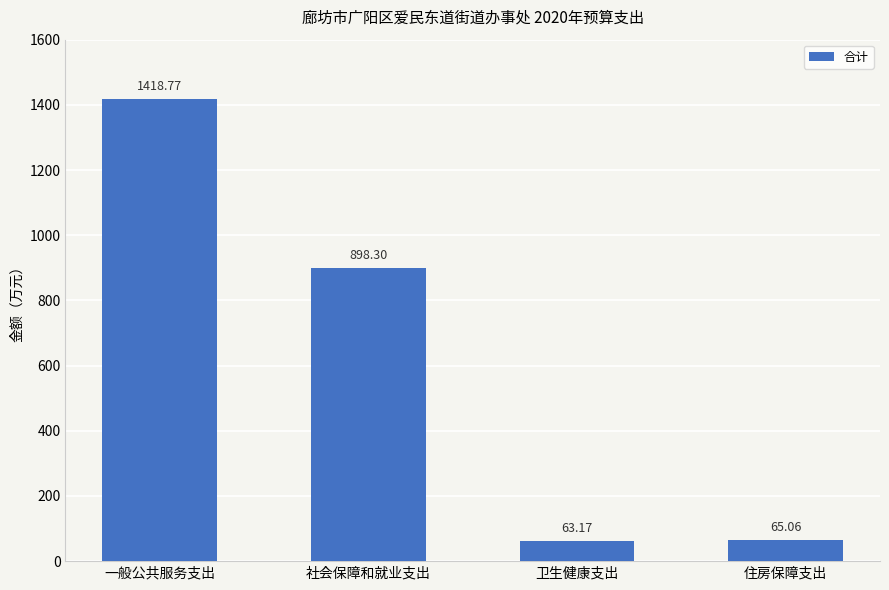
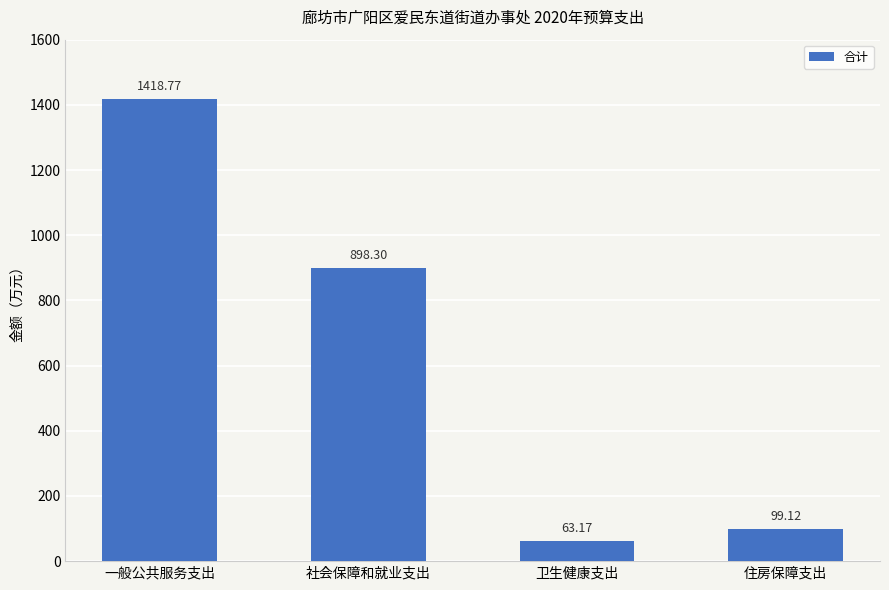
  {
    "一般公共服务支出": 1418.77,
    "社会保障和就业支出": 898.30,
    "卫生健康支出": 63.17,
-   "住房保障支出": 65.06
+   "住房保障支出": 99.12
  }
